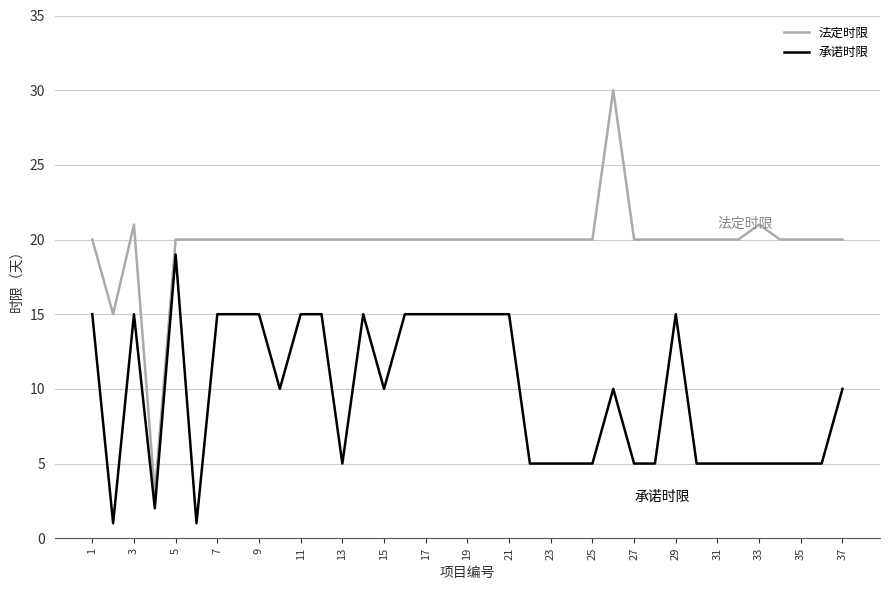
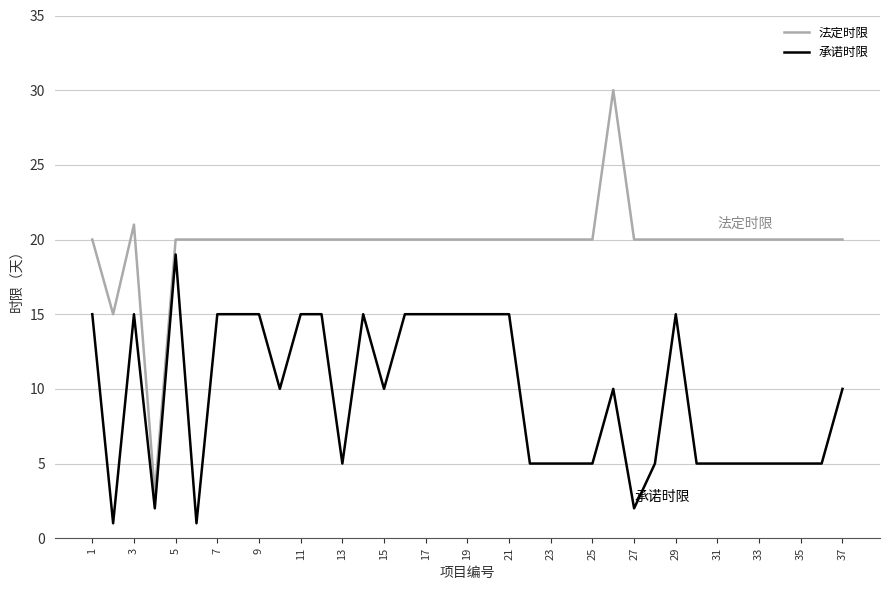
  {
    "法定时限": {
      "1": 20,
      "3": 21,
      "5": 20,
      "7": 20,
      "9": 20,
      "11": 20,
      "13": 20,
      "15": 20,
      "17": 20,
      "19": 20,
      "21": 20,
      "23": 20,
      "25": 20,
      "27": 20,
      "29": 20,
      "31": 20,
-     "33": 21,
+     "33": 20,
      "35": 20,
      "37": 20
    },
    "承诺时限": {
      "1": 15,
      "3": 15,
      "5": 19,
      "7": 15,
      "9": 15,
      "11": 15,
      "13": 5,
      "15": 10,
      "17": 15,
      "19": 15,
      "21": 15,
      "23": 5,
      "25": 5,
-     "27": 5,
+     "27": 2,
      "29": 15,
      "31": 5,
      "33": 5,
      "35": 5,
      "37": 10
    }
  }
